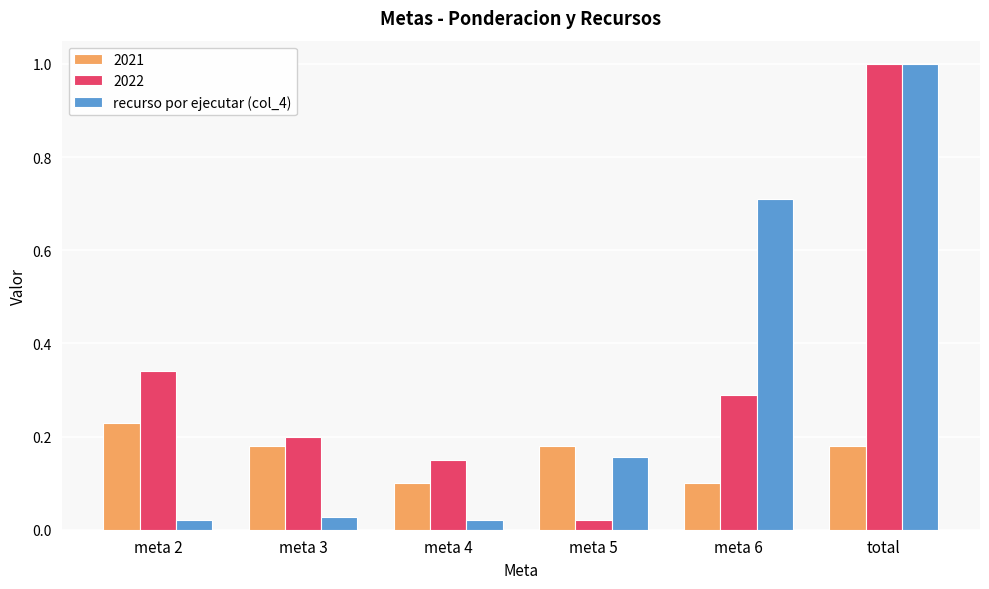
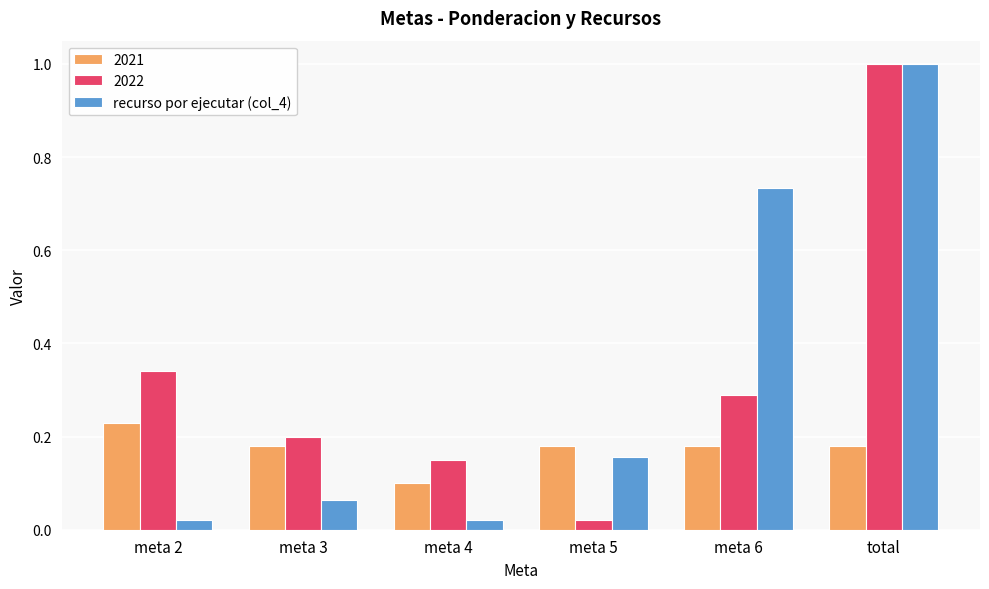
  {
    "2021": {
      "meta 2": 0.23,
      "meta 3": 0.18,
      "meta 4": 0.10,
      "meta 5": 0.18,
-     "meta 6": 0.10,
+     "meta 6": 0.18,
      "total": 0.18
    },
    "2022": {
      "meta 2": 0.34,
      "meta 3": 0.20,
      "meta 4": 0.15,
      "meta 5": 0.02,
      "meta 6": 0.29,
      "total": 1.00
    },
    "recurso por ejecutar (col_4)": {
      "meta 2": 0.02,
-     "meta 3": 0.03,
+     "meta 3": 0.06,
      "meta 4": 0.02,
      "meta 5": 0.16,
-     "meta 6": 0.71,
+     "meta 6": 0.73,
      "total": 1.00
    }
  }
